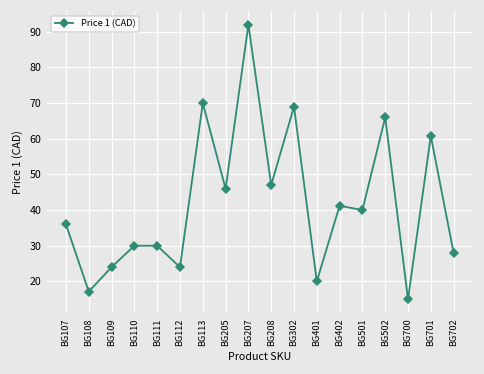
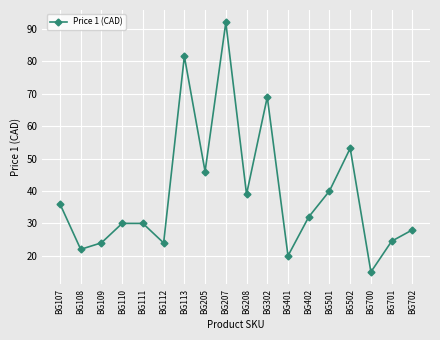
  {
    "BG107": 36,
-   "BG108": 17,
+   "BG108": 22,
    "BG109": 24,
    "BG110": 30,
    "BG111": 30,
    "BG112": 24,
-   "BG113": 70,
+   "BG113": 82,
    "BG205": 46,
    "BG207": 92,
-   "BG208": 47,
+   "BG208": 39,
    "BG302": 69,
    "BG401": 20,
-   "BG402": 41,
+   "BG402": 32,
    "BG501": 40,
-   "BG502": 66,
+   "BG502": 53,
    "BG700": 15,
-   "BG701": 61,
+   "BG701": 25,
    "BG702": 28
  }
